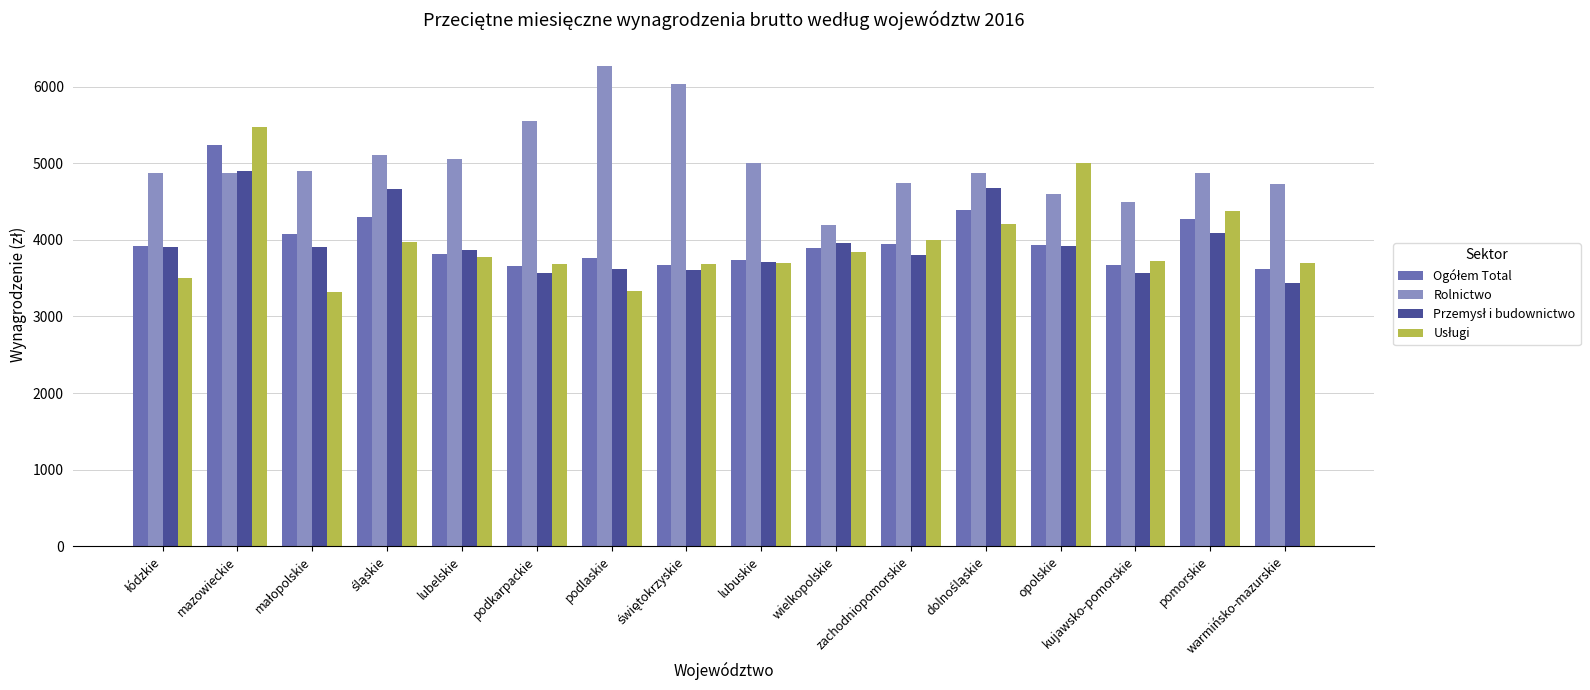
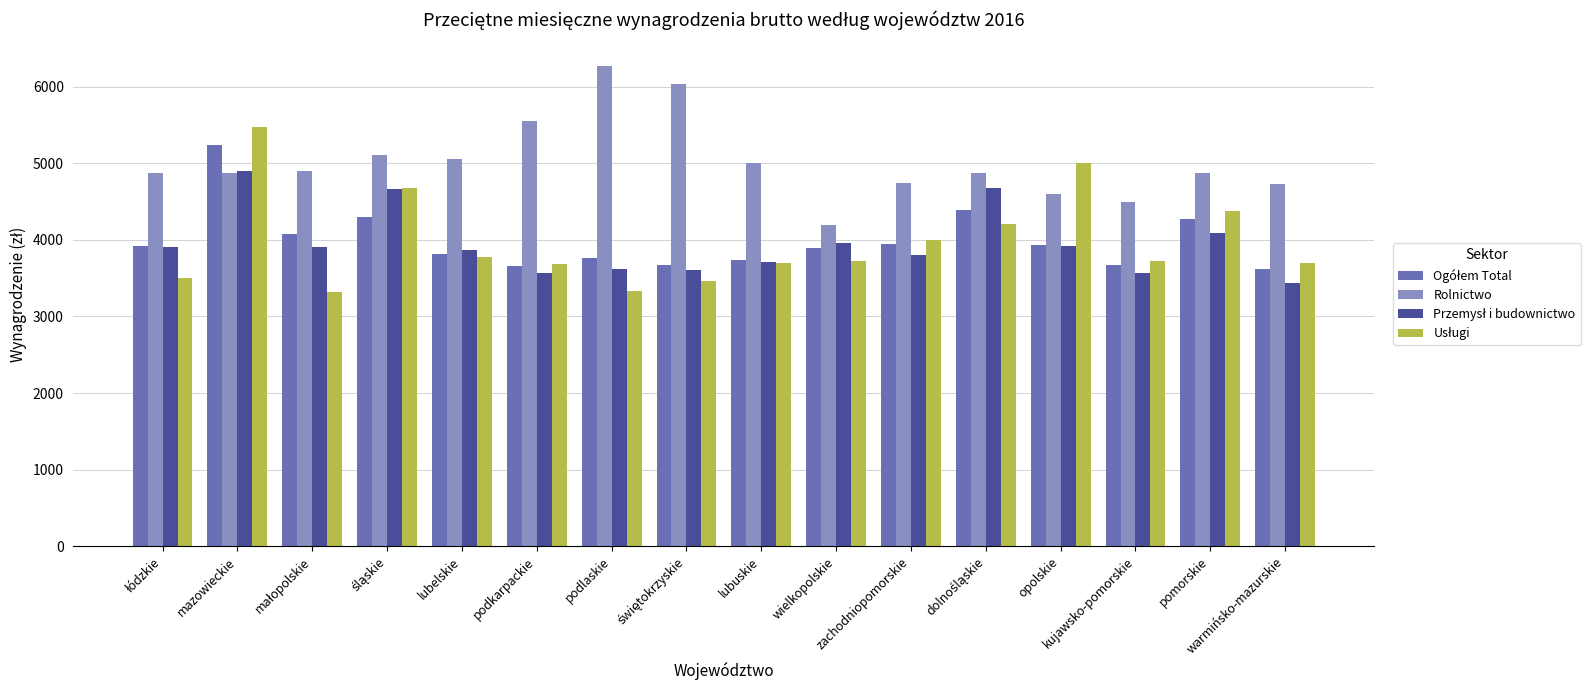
  {
    "Usługi": {
      "łódzkie": 3500,
      "mazowieckie": 5500,
      "małopolskie": 3300,
-     "śląskie": 4000,
+     "śląskie": 4700,
      "lubelskie": 3800,
      "podkarpackie": 3700,
      "podlaskie": 3300,
-     "świętokrzyskie": 3700,
+     "świętokrzyskie": 3500,
      "lubuskie": 3700,
-     "wielkopolskie": 3800,
+     "wielkopolskie": 3700,
      "zachodniopomorskie": 4000,
      "dolnośląskie": 4200,
      "opolskie": 5000,
      "kujawsko-pomorskie": 3700,
      "pomorskie": 4400,
      "warmińsko-mazurskie": 3700
    }
  }
